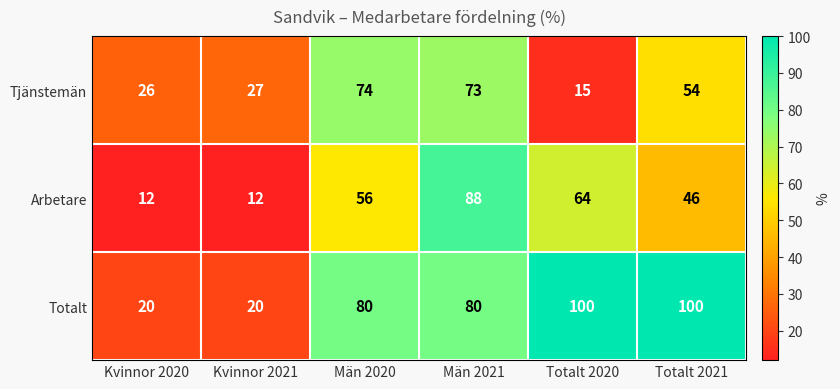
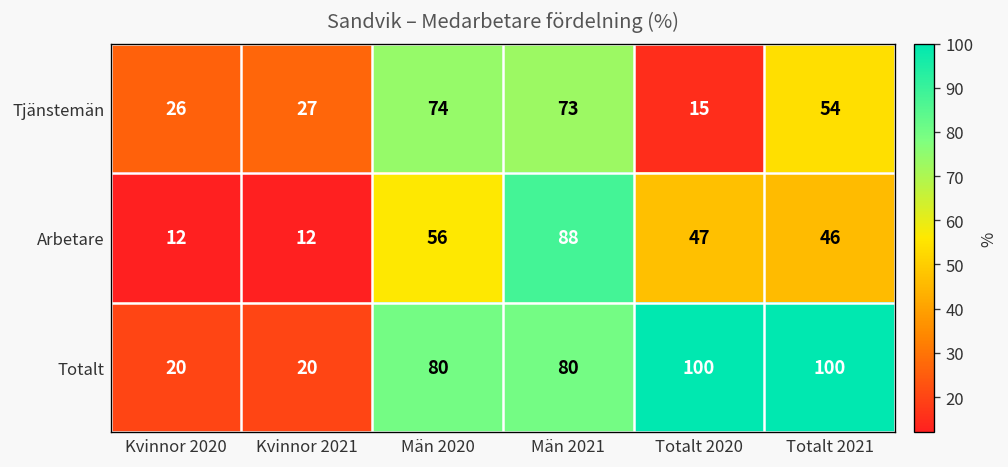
  {
    "Tjänstemän": {
      "Kvinnor 2020": 26,
      "Kvinnor 2021": 27,
      "Män 2020": 74,
      "Män 2021": 73,
      "Totalt 2020": 15,
      "Totalt 2021": 54
    },
    "Arbetare": {
      "Kvinnor 2020": 12,
      "Kvinnor 2021": 12,
      "Män 2020": 56,
      "Män 2021": 88,
-     "Totalt 2020": 64,
+     "Totalt 2020": 47,
      "Totalt 2021": 46
    },
    "Totalt": {
      "Kvinnor 2020": 20,
      "Kvinnor 2021": 20,
      "Män 2020": 80,
      "Män 2021": 80,
      "Totalt 2020": 100,
      "Totalt 2021": 100
    }
  }
